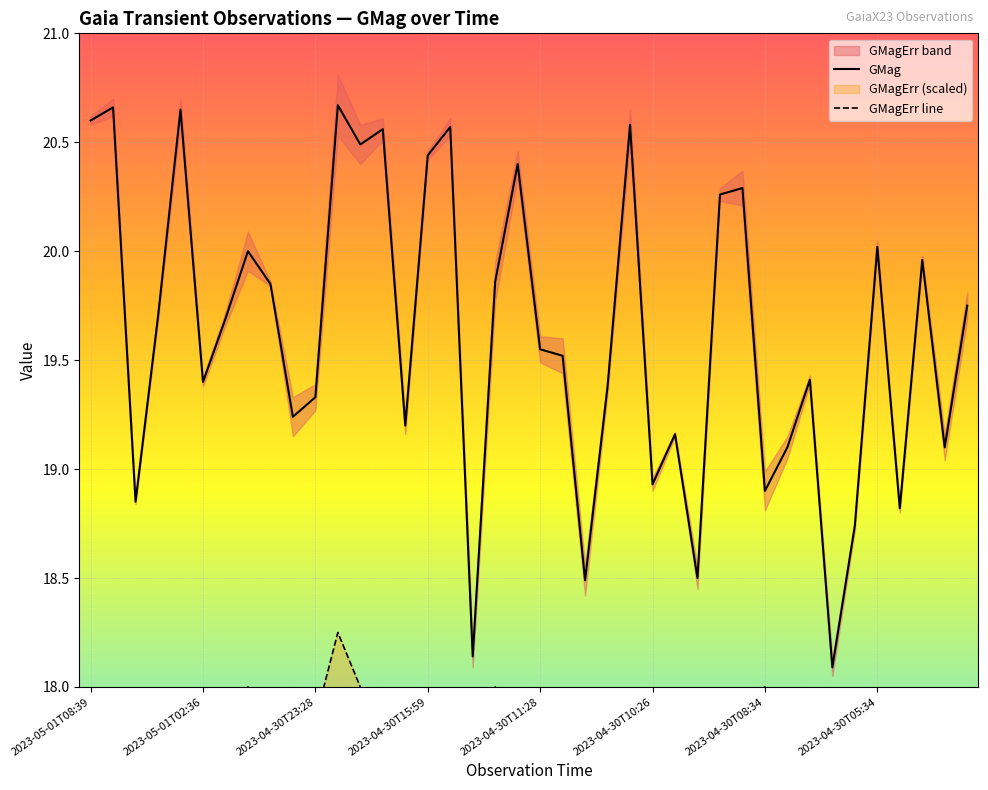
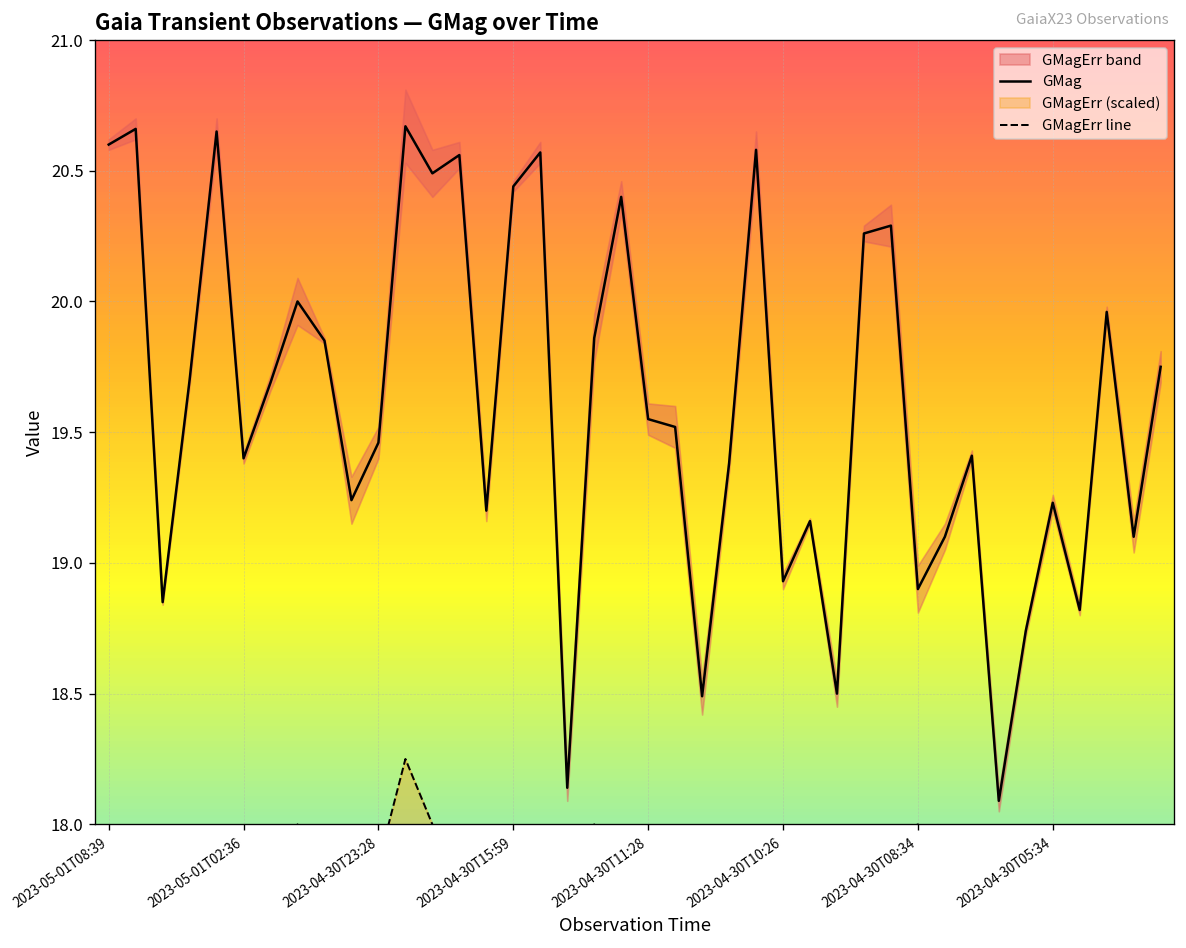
  {
    "GMag": {
      "2023-05-01T08:39": 20.60,
      "2023-05-01T02:36": 19.40,
-     "2023-04-30T23:28": 19.33,
+     "2023-04-30T23:28": 19.46,
      "2023-04-30T15:59": 20.44,
      "2023-04-30T10:26": 18.93,
-     "2023-04-30T05:34": 20.02
+     "2023-04-30T05:34": 19.23
    }
  }
